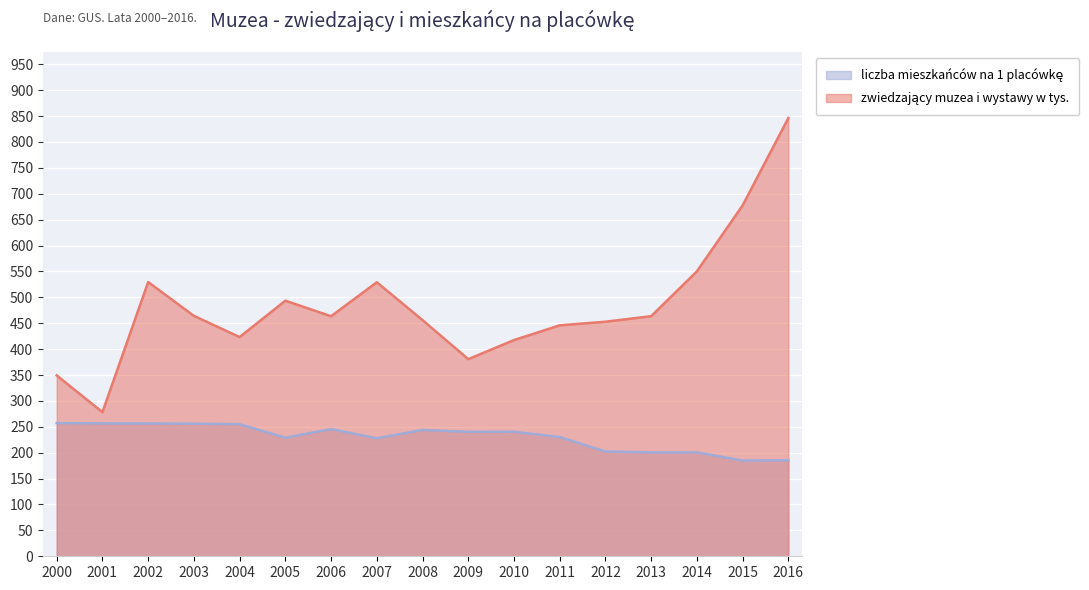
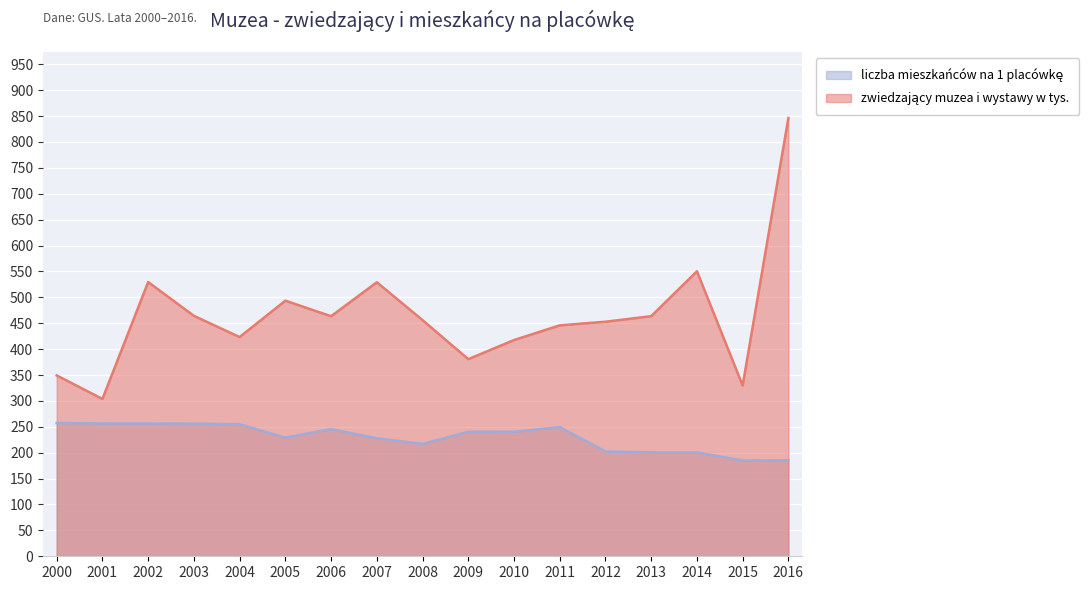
  {
    "liczba mieszkańców na 1 placówkę": {
      "2000": 260,
      "2001": 260,
      "2002": 260,
      "2003": 260,
      "2004": 260,
      "2005": 230,
      "2006": 250,
      "2007": 230,
-     "2008": 240,
+     "2008": 220,
      "2009": 240,
      "2010": 240,
-     "2011": 230,
+     "2011": 250,
      "2012": 200,
      "2013": 200,
      "2014": 200,
      "2015": 180,
      "2016": 190
    },
    "zwiedzający muzea i wystawy w tys.": {
      "2000": 350,
-     "2001": 280,
+     "2001": 300,
      "2002": 530,
      "2003": 460,
      "2004": 420,
      "2005": 490,
      "2006": 460,
      "2007": 530,
      "2008": 460,
      "2009": 380,
      "2010": 420,
      "2011": 450,
      "2012": 450,
      "2013": 460,
      "2014": 550,
-     "2015": 680,
+     "2015": 330,
      "2016": 850
    }
  }
